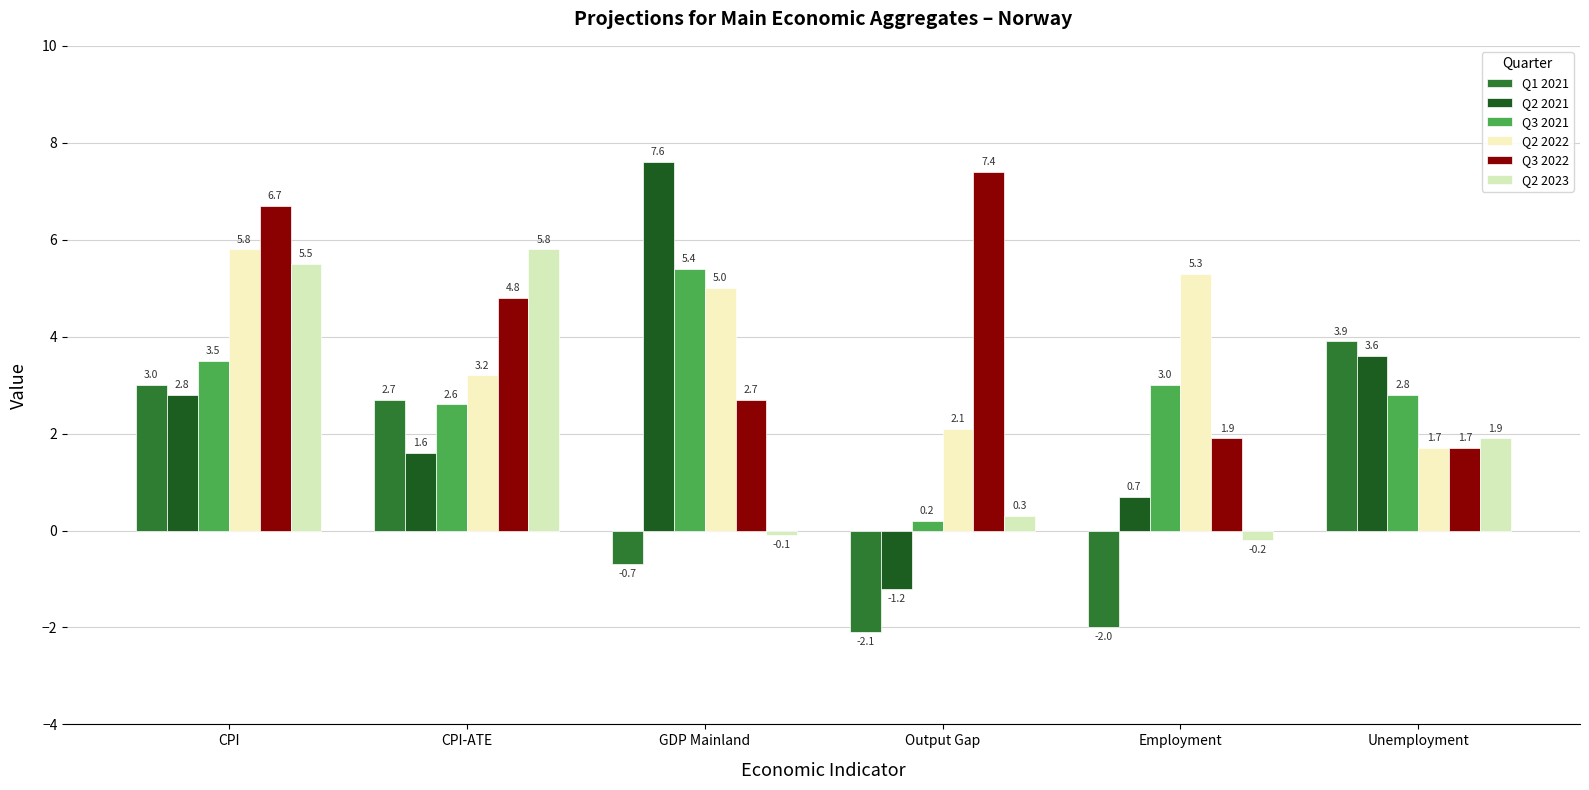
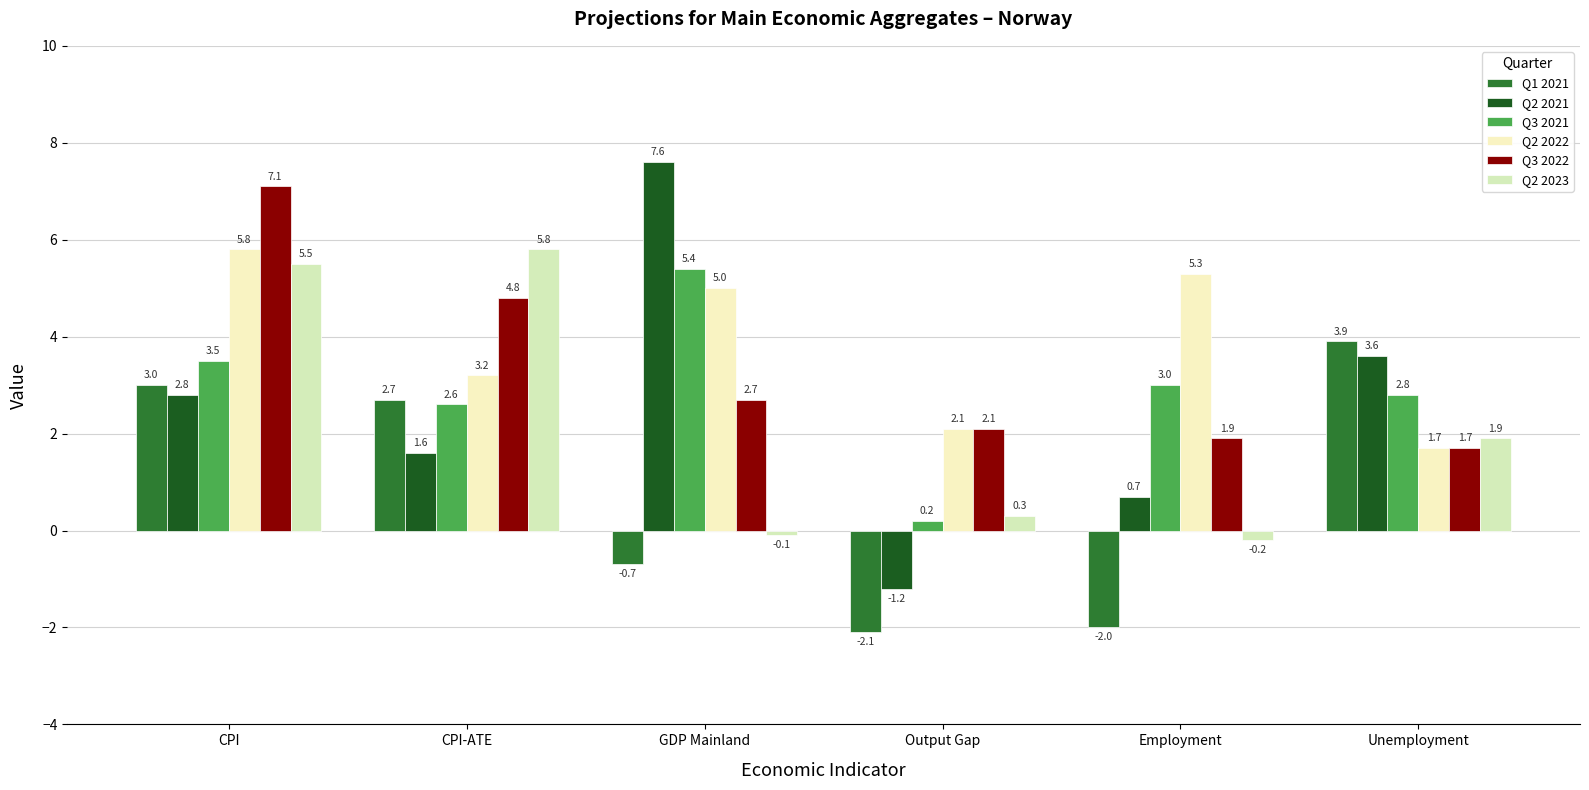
  {
    "Q3 2021": {
      "CPI": 3.5,
      "CPI-ATE": 2.6,
      "GDP Mainland": 5.4,
      "Output Gap": 0.2,
      "Employment": 3.0,
      "Unemployment": 2.8
    },
    "Q3 2022": {
-     "CPI": 6.7,
+     "CPI": 7.1,
      "CPI-ATE": 4.8,
      "GDP Mainland": 2.7,
-     "Output Gap": 7.4,
+     "Output Gap": 2.1,
      "Employment": 1.9,
      "Unemployment": 1.7
    }
  }
